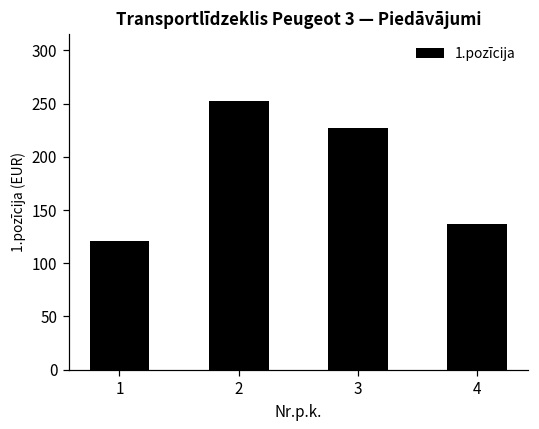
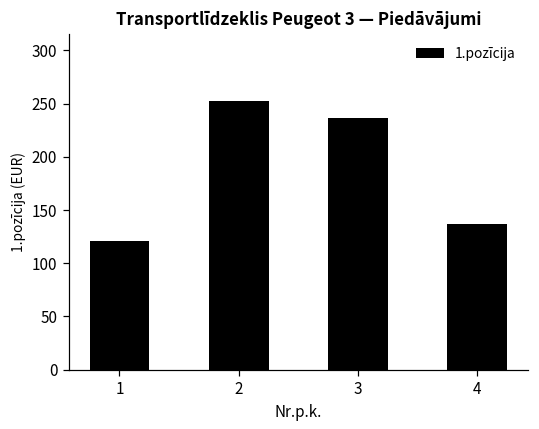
  {
    "1": 120,
    "2": 250,
-   "3": 230,
+   "3": 240,
    "4": 140
  }
